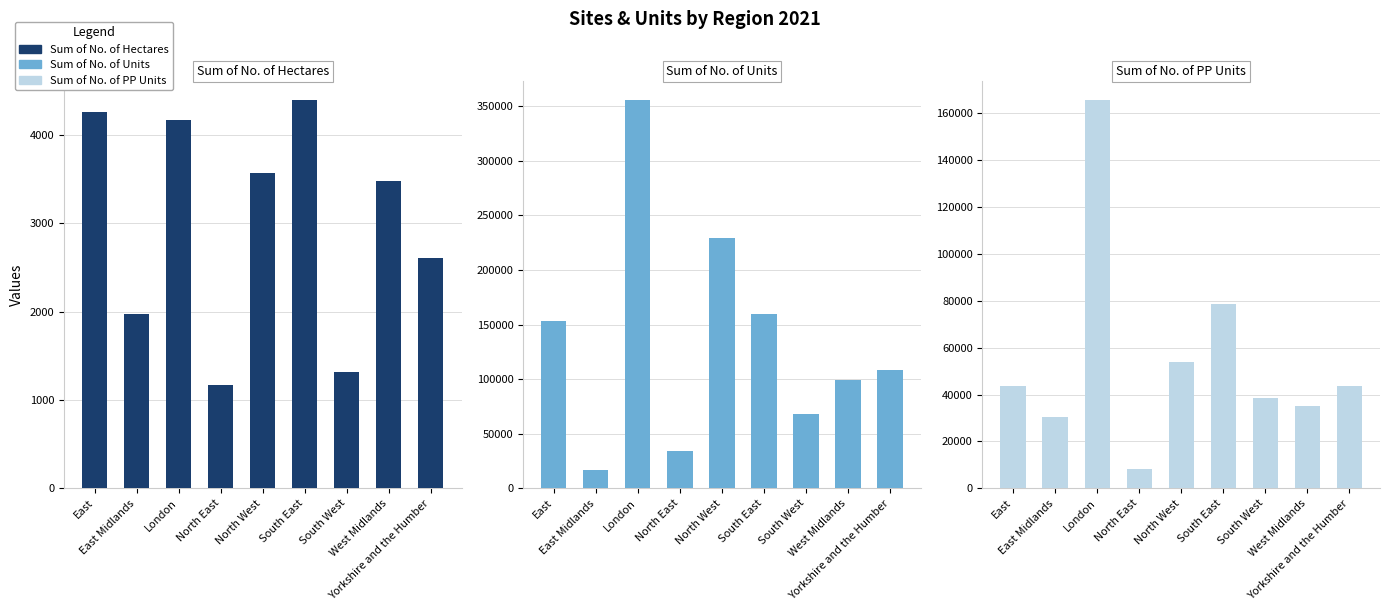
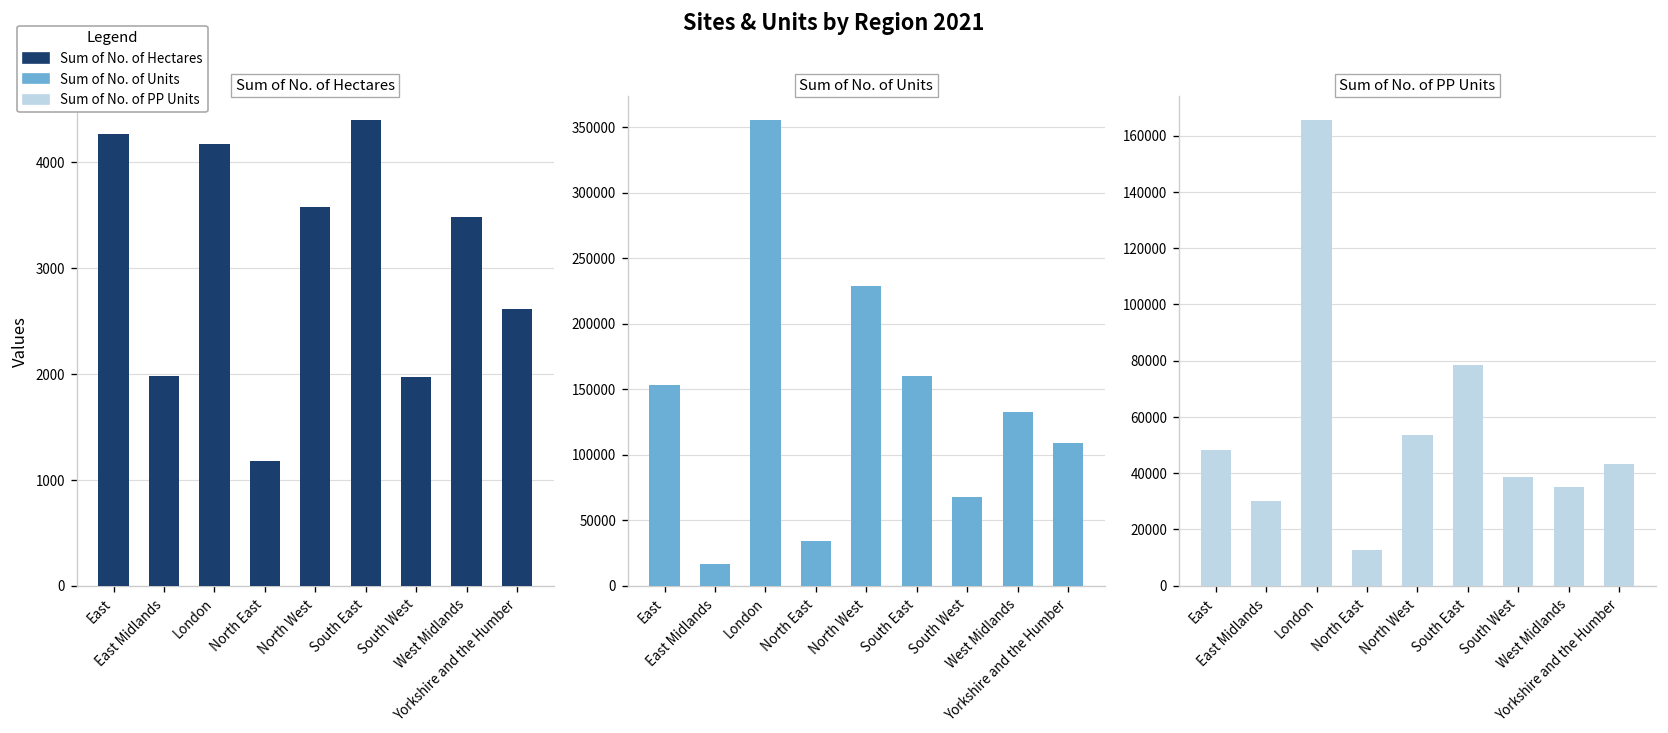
  {
    "Sum of No. of Hectares": {
      "East": 4300,
      "East Midlands": 2000,
      "London": 4200,
      "North East": 1200,
      "North West": 3600,
      "South East": 4400,
-     "South West": 1300,
+     "South West": 2000,
      "West Midlands": 3500,
      "Yorkshire and the Humber": 2600
    },
    "Sum of No. of Units": {
      "East": 153000,
      "East Midlands": 17000,
      "London": 356000,
      "North East": 34000,
      "North West": 229000,
      "South East": 160000,
      "South West": 68000,
-     "West Midlands": 100000,
+     "West Midlands": 133000,
      "Yorkshire and the Humber": 109000
    },
    "Sum of No. of PP Units": {
-     "East": 44000,
+     "East": 48000,
      "East Midlands": 30000,
      "London": 166000,
-     "North East": 8000,
+     "North East": 13000,
      "North West": 54000,
      "South East": 79000,
      "South West": 39000,
      "West Midlands": 35000,
      "Yorkshire and the Humber": 43000
    }
  }
